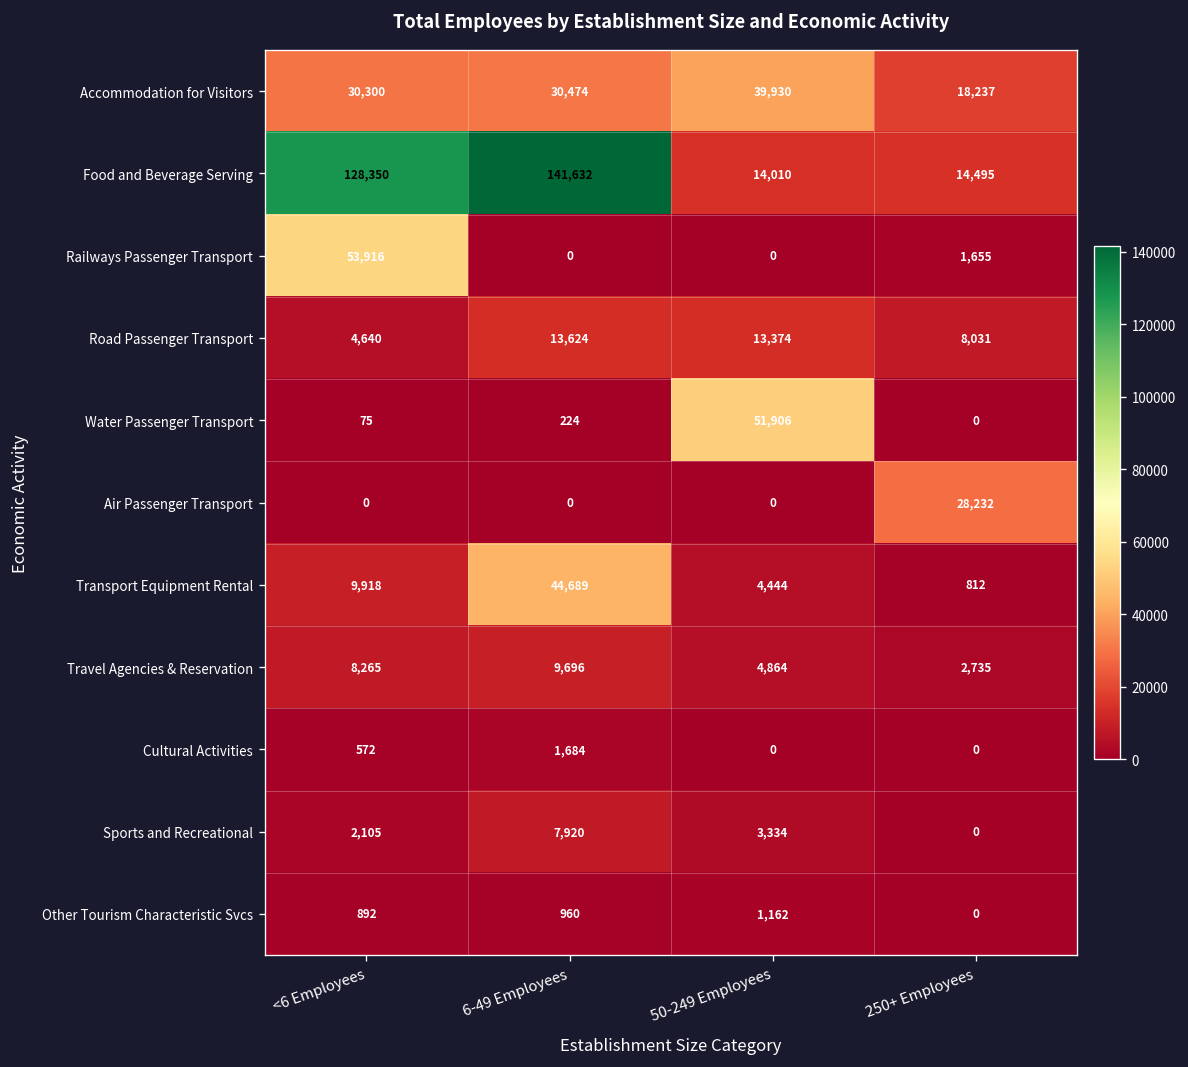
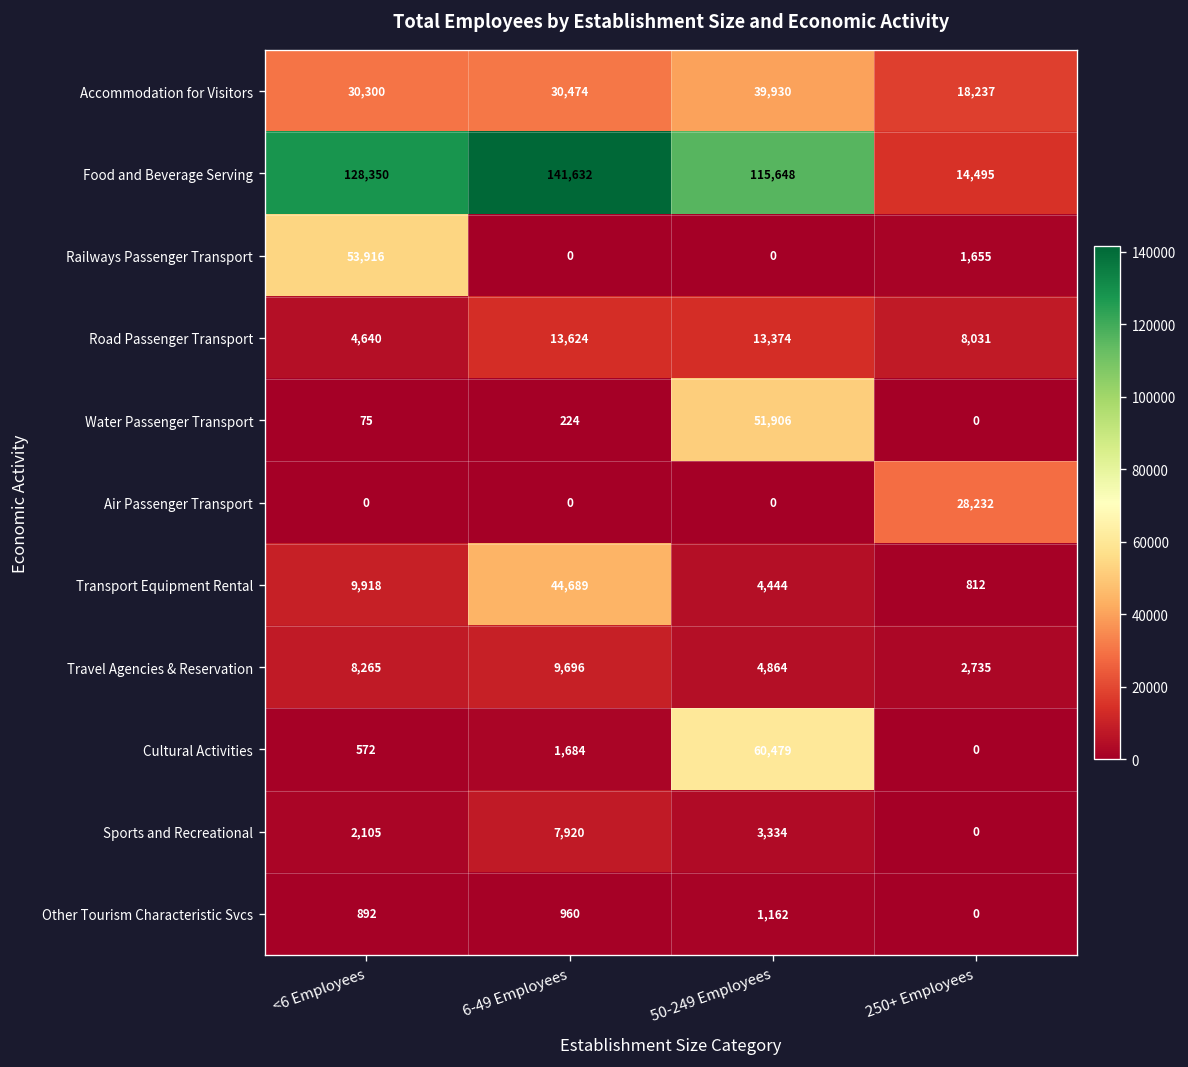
  {
    "Accommodation for Visitors": {
      "<6 Employees": "30,300",
      "6-49 Employees": "30,474",
      "50-249 Employees": "39,930",
      "250+ Employees": "18,237"
    },
    "Food and Beverage Serving": {
      "<6 Employees": "128,350",
      "6-49 Employees": "141,632",
-     "50-249 Employees": "14,010",
+     "50-249 Employees": "115,648",
      "250+ Employees": "14,495"
    },
    "Railways Passenger Transport": {
      "<6 Employees": "53,916",
      "6-49 Employees": "0",
      "50-249 Employees": "0",
      "250+ Employees": "1,655"
    },
    "Road Passenger Transport": {
      "<6 Employees": "4,640",
      "6-49 Employees": "13,624",
      "50-249 Employees": "13,374",
      "250+ Employees": "8,031"
    },
    "Water Passenger Transport": {
      "<6 Employees": "75",
      "6-49 Employees": "224",
      "50-249 Employees": "51,906",
      "250+ Employees": "0"
    },
    "Air Passenger Transport": {
      "<6 Employees": "0",
      "6-49 Employees": "0",
      "50-249 Employees": "0",
      "250+ Employees": "28,232"
    },
    "Transport Equipment Rental": {
      "<6 Employees": "9,918",
      "6-49 Employees": "44,689",
      "50-249 Employees": "4,444",
      "250+ Employees": "812"
    },
    "Travel Agencies & Reservation": {
      "<6 Employees": "8,265",
      "6-49 Employees": "9,696",
      "50-249 Employees": "4,864",
      "250+ Employees": "2,735"
    },
    "Cultural Activities": {
      "<6 Employees": "572",
      "6-49 Employees": "1,684",
-     "50-249 Employees": "0",
+     "50-249 Employees": "60,479",
      "250+ Employees": "0"
    },
    "Sports and Recreational": {
      "<6 Employees": "2,105",
      "6-49 Employees": "7,920",
      "50-249 Employees": "3,334",
      "250+ Employees": "0"
    },
    "Other Tourism Characteristic Svcs": {
      "<6 Employees": "892",
      "6-49 Employees": "960",
      "50-249 Employees": "1,162",
      "250+ Employees": "0"
    }
  }
